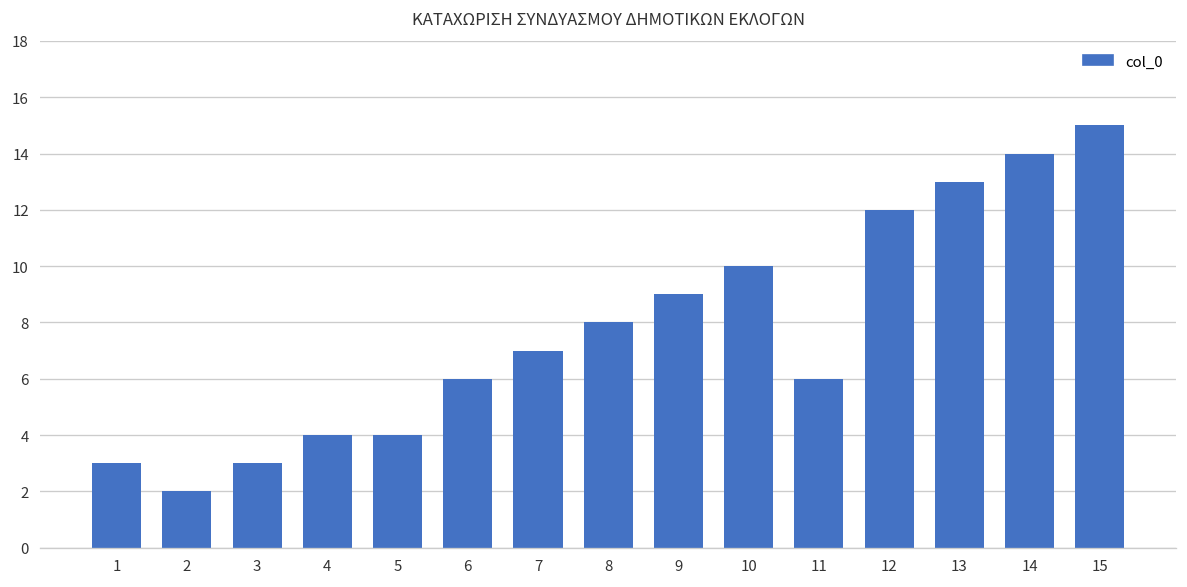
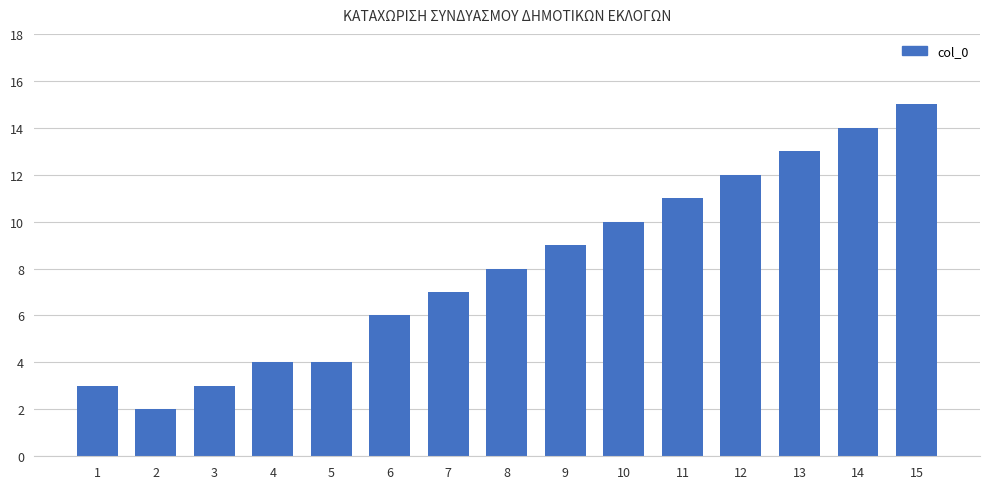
  {
    "1": 3,
    "2": 2,
    "3": 3,
    "4": 4,
    "5": 4,
    "6": 6,
    "7": 7,
    "8": 8,
    "9": 9,
    "10": 10,
-   "11": 6,
+   "11": 11,
    "12": 12,
    "13": 13,
    "14": 14,
    "15": 15
  }
